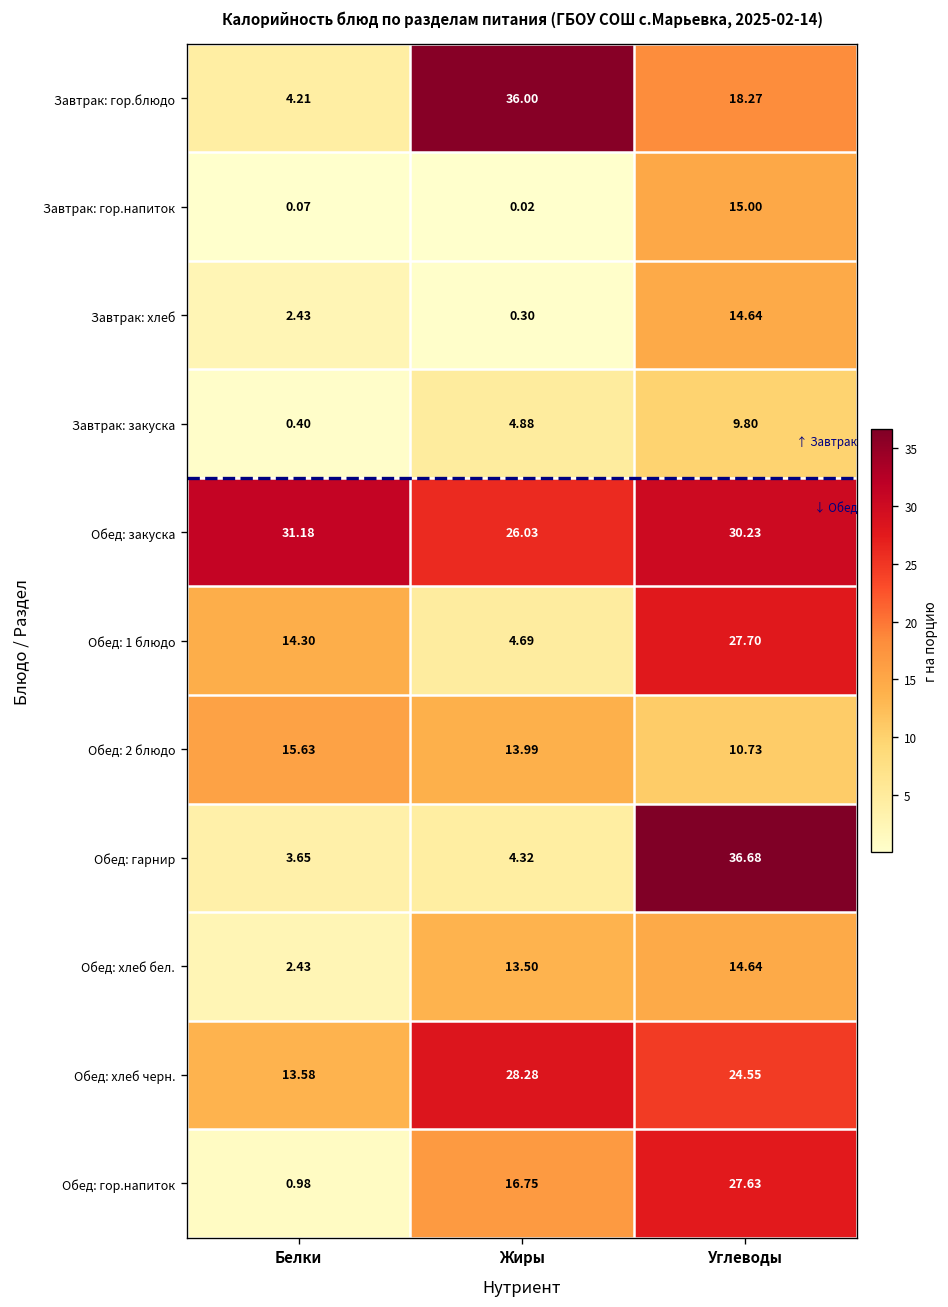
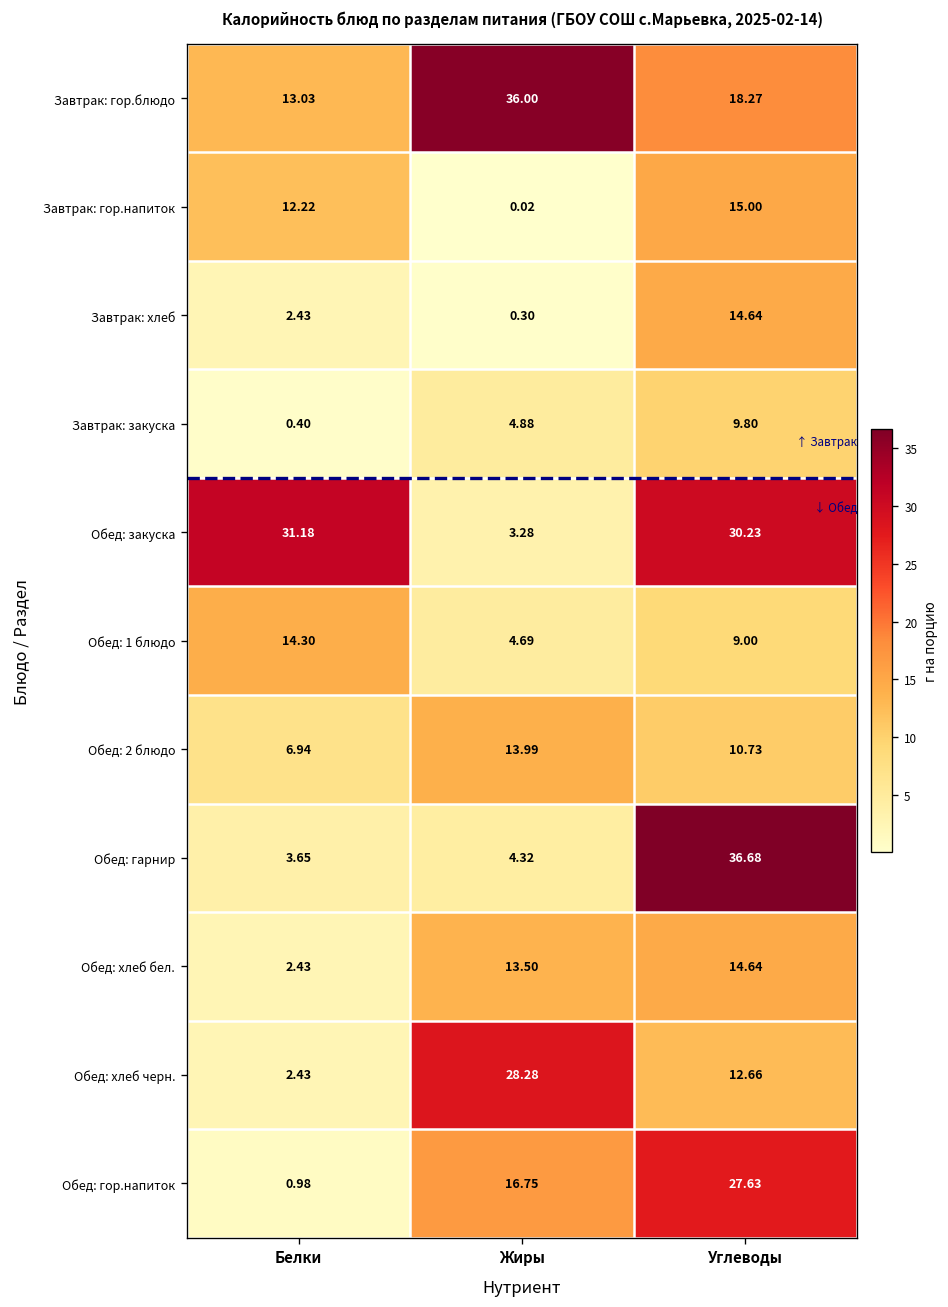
  {
    "Завтрак: гор.блюдо": {
-     "Белки": 4.21,
+     "Белки": 13.03,
      "Жиры": 36.00,
      "Углеводы": 18.27
    },
    "Завтрак: гор.напиток": {
-     "Белки": 0.07,
+     "Белки": 12.22,
      "Жиры": 0.02,
      "Углеводы": 15.00
    },
    "Завтрак: хлеб": {
      "Белки": 2.43,
      "Жиры": 0.30,
      "Углеводы": 14.64
    },
    "Завтрак: закуска": {
      "Белки": 0.40,
      "Жиры": 4.88
    },
    "Обед: закуска": {
      "Белки": 31.18,
-     "Жиры": 26.03
+     "Жиры": 3.28
    },
    "Обед: 1 блюдо": {
      "Белки": 14.30,
      "Жиры": 4.69,
-     "Углеводы": 27.70
+     "Углеводы": 9.00
    },
    "Обед: 2 блюдо": {
-     "Белки": 15.63,
+     "Белки": 6.94,
      "Жиры": 13.99,
      "Углеводы": 10.73
    },
    "Обед: гарнир": {
      "Белки": 3.65,
      "Жиры": 4.32,
      "Углеводы": 36.68
    },
    "Обед: хлеб бел.": {
      "Белки": 2.43,
      "Жиры": 13.50,
      "Углеводы": 14.64
    },
    "Обед: хлеб черн.": {
-     "Белки": 13.58,
+     "Белки": 2.43,
      "Жиры": 28.28,
-     "Углеводы": 24.55
+     "Углеводы": 12.66
    },
    "Обед: гор.напиток": {
      "Белки": 0.98,
      "Жиры": 16.75,
      "Углеводы": 27.63
    }
  }
